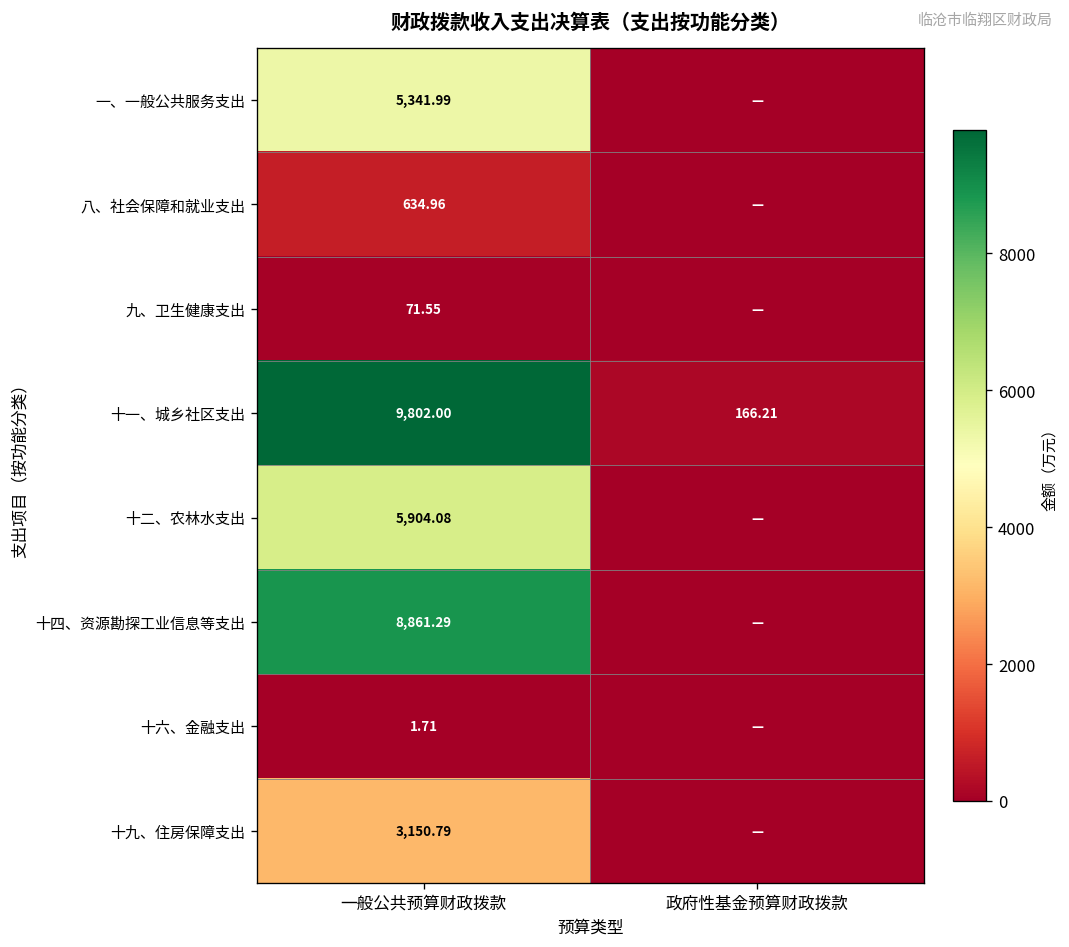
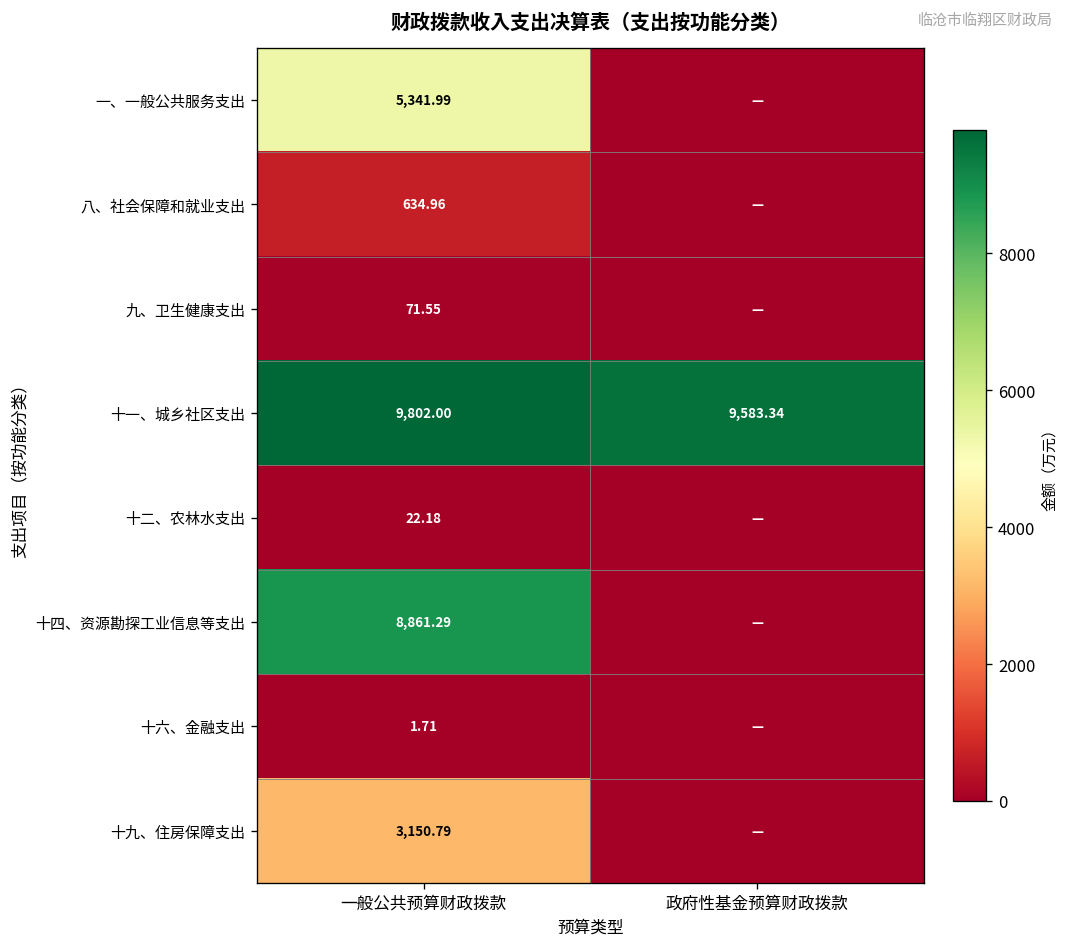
  {
    "一、一般公共服务支出": {
      "一般公共预算财政拨款": "5,341.99"
    },
    "八、社会保障和就业支出": {
      "一般公共预算财政拨款": "634.96"
    },
    "九、卫生健康支出": {
      "一般公共预算财政拨款": "71.55"
    },
    "十一、城乡社区支出": {
      "一般公共预算财政拨款": "9,802.00",
-     "政府性基金预算财政拨款": "166.21"
+     "政府性基金预算财政拨款": "9,583.34"
    },
    "十二、农林水支出": {
-     "一般公共预算财政拨款": "5,904.08"
+     "一般公共预算财政拨款": "22.18"
    },
    "十四、资源勘探工业信息等支出": {
      "一般公共预算财政拨款": "8,861.29"
    },
    "十六、金融支出": {
      "一般公共预算财政拨款": "1.71"
    },
    "十九、住房保障支出": {
      "一般公共预算财政拨款": "3,150.79"
    }
  }
